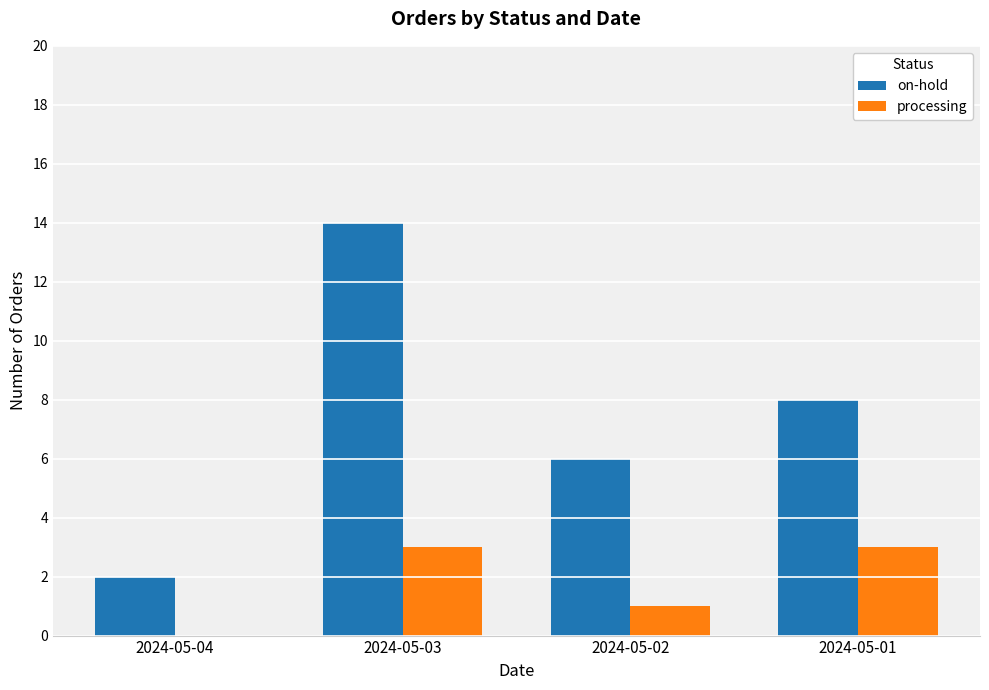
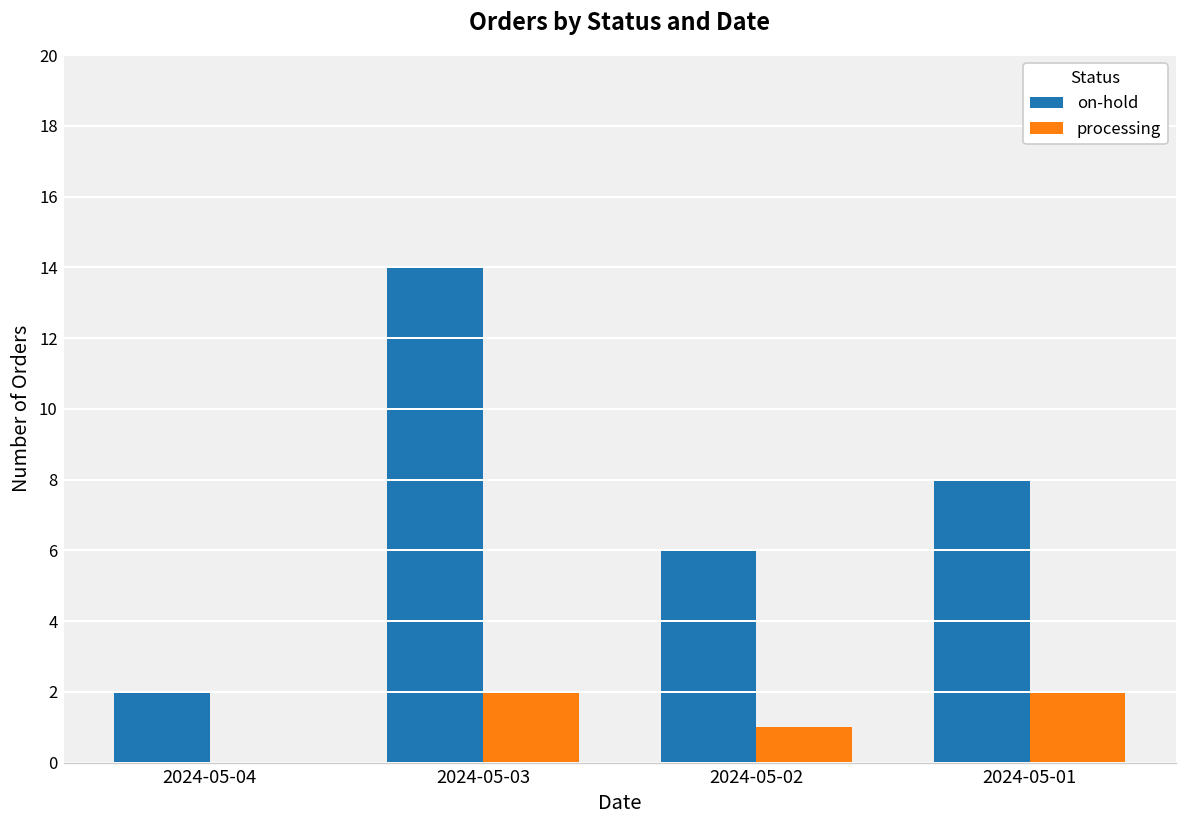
  {
    "on-hold": {
      "2024-05-04": 2,
      "2024-05-03": 14,
      "2024-05-02": 6,
      "2024-05-01": 8
    },
    "processing": {
      "2024-05-04": 0,
-     "2024-05-03": 3,
+     "2024-05-03": 2,
      "2024-05-02": 1,
-     "2024-05-01": 3
+     "2024-05-01": 2
    }
  }
